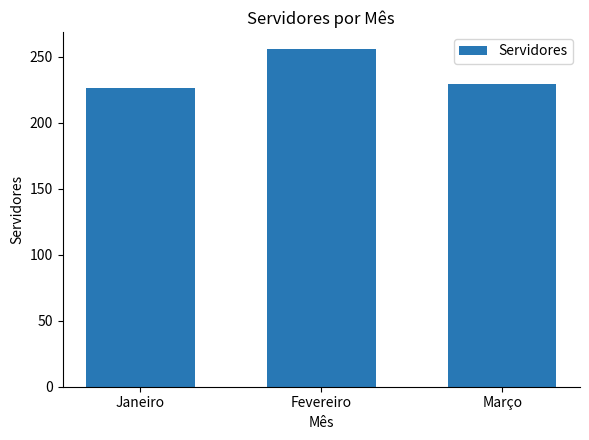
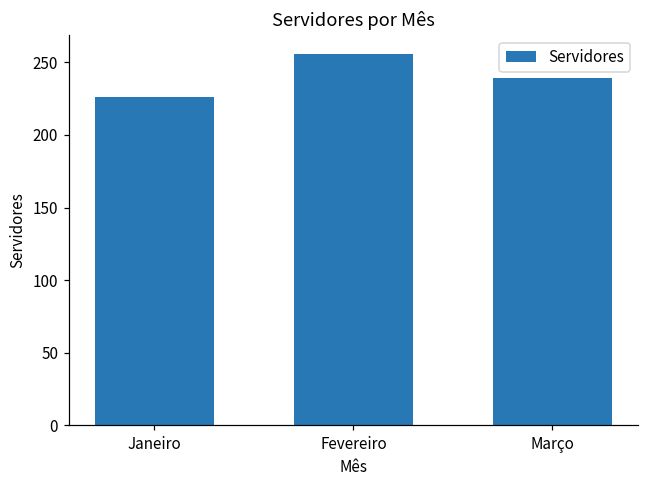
  {
    "Janeiro": 226,
    "Fevereiro": 256,
-   "Março": 229
+   "Março": 239
  }
